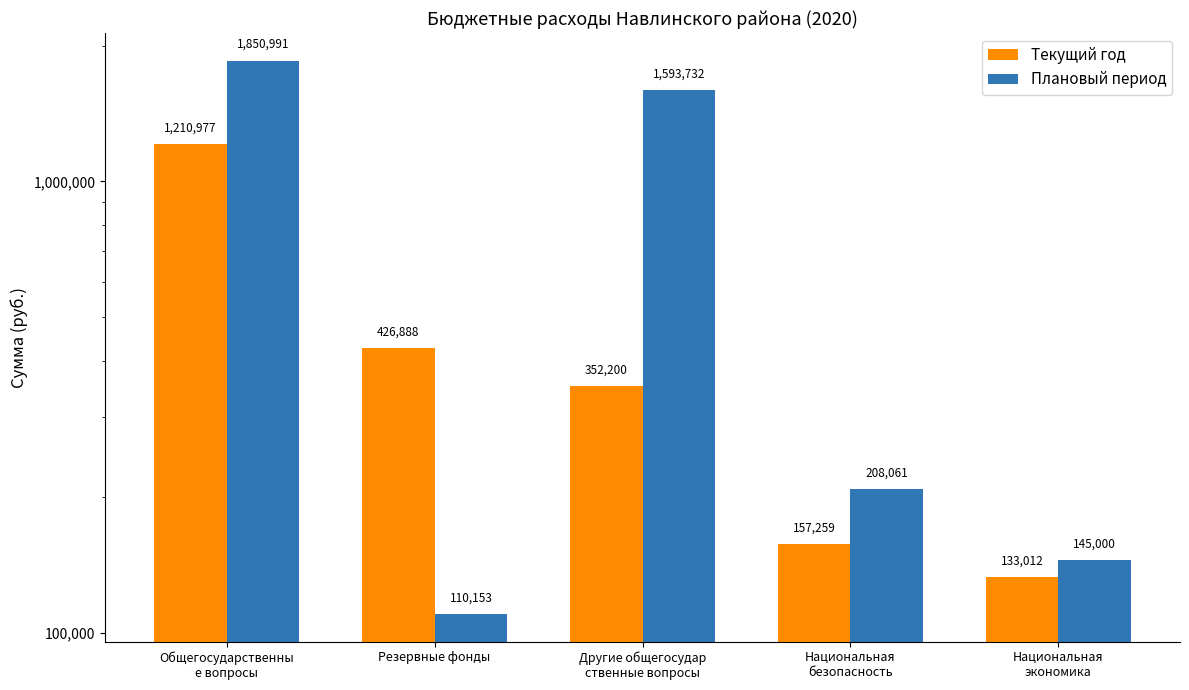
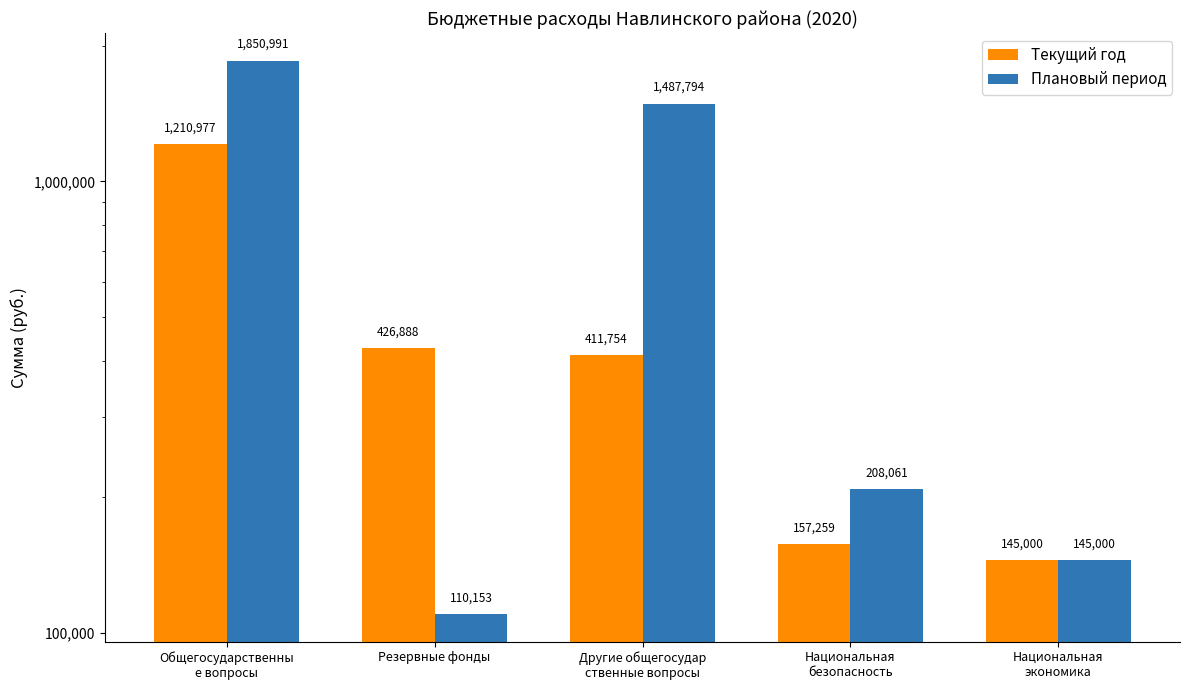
  {
    "Текущий год": {
      "Общегосударственны е вопросы": "1,210,977",
      "Резервные фонды": "426,888",
-     "Другие общегосудар ственные вопросы": "352,200",
+     "Другие общегосудар ственные вопросы": "411,754",
      "Национальная безопасность": "157,259",
-     "Национальная экономика": "133,012"
+     "Национальная экономика": "145,000"
    },
    "Плановый период": {
      "Общегосударственны е вопросы": "1,850,991",
      "Резервные фонды": "110,153",
-     "Другие общегосудар ственные вопросы": "1,593,732",
+     "Другие общегосудар ственные вопросы": "1,487,794",
      "Национальная безопасность": "208,061",
      "Национальная экономика": "145,000"
    }
  }
